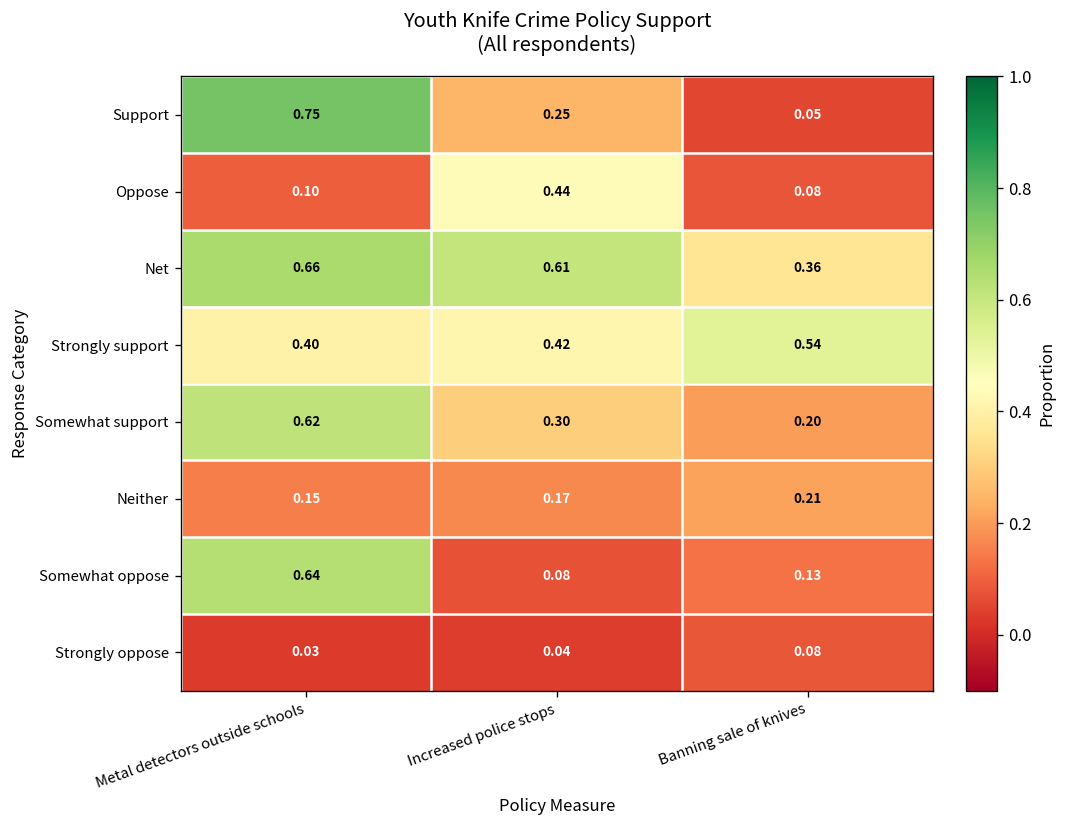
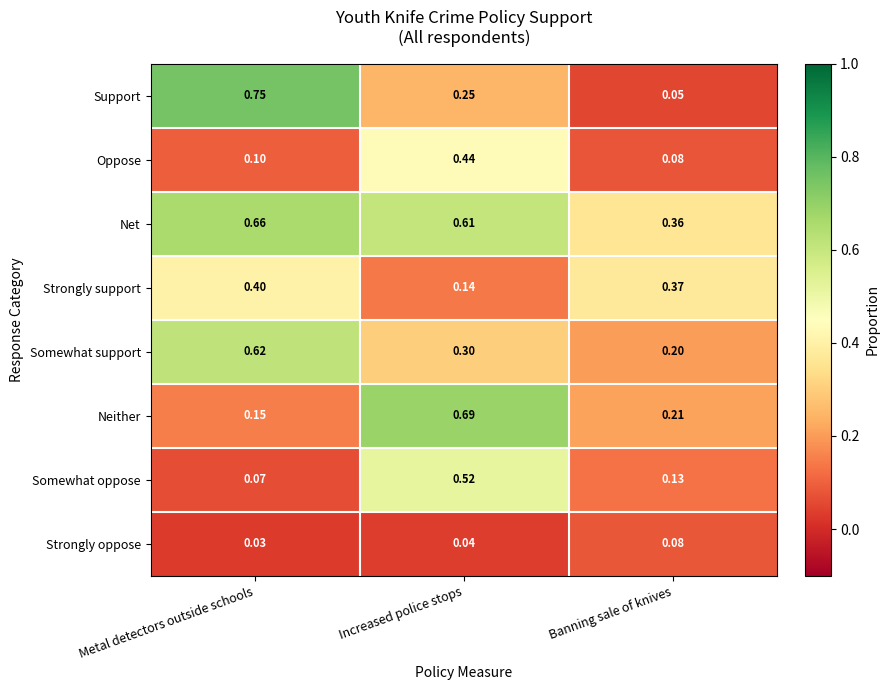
  {
    "Support": {
      "Metal detectors outside schools": 0.75,
      "Increased police stops": 0.25,
      "Banning sale of knives": 0.05
    },
    "Oppose": {
      "Metal detectors outside schools": 0.10,
      "Increased police stops": 0.44,
      "Banning sale of knives": 0.08
    },
    "Net": {
      "Metal detectors outside schools": 0.66,
      "Increased police stops": 0.61,
      "Banning sale of knives": 0.36
    },
    "Strongly support": {
      "Metal detectors outside schools": 0.40,
-     "Increased police stops": 0.42,
-     "Banning sale of knives": 0.54
+     "Increased police stops": 0.14,
+     "Banning sale of knives": 0.37
    },
    "Somewhat support": {
      "Metal detectors outside schools": 0.62,
      "Increased police stops": 0.30,
      "Banning sale of knives": 0.20
    },
    "Neither": {
      "Metal detectors outside schools": 0.15,
-     "Increased police stops": 0.17,
+     "Increased police stops": 0.69,
      "Banning sale of knives": 0.21
    },
    "Somewhat oppose": {
-     "Metal detectors outside schools": 0.64,
-     "Increased police stops": 0.08,
+     "Metal detectors outside schools": 0.07,
+     "Increased police stops": 0.52,
      "Banning sale of knives": 0.13
    },
    "Strongly oppose": {
      "Metal detectors outside schools": 0.03,
      "Increased police stops": 0.04,
      "Banning sale of knives": 0.08
    }
  }
